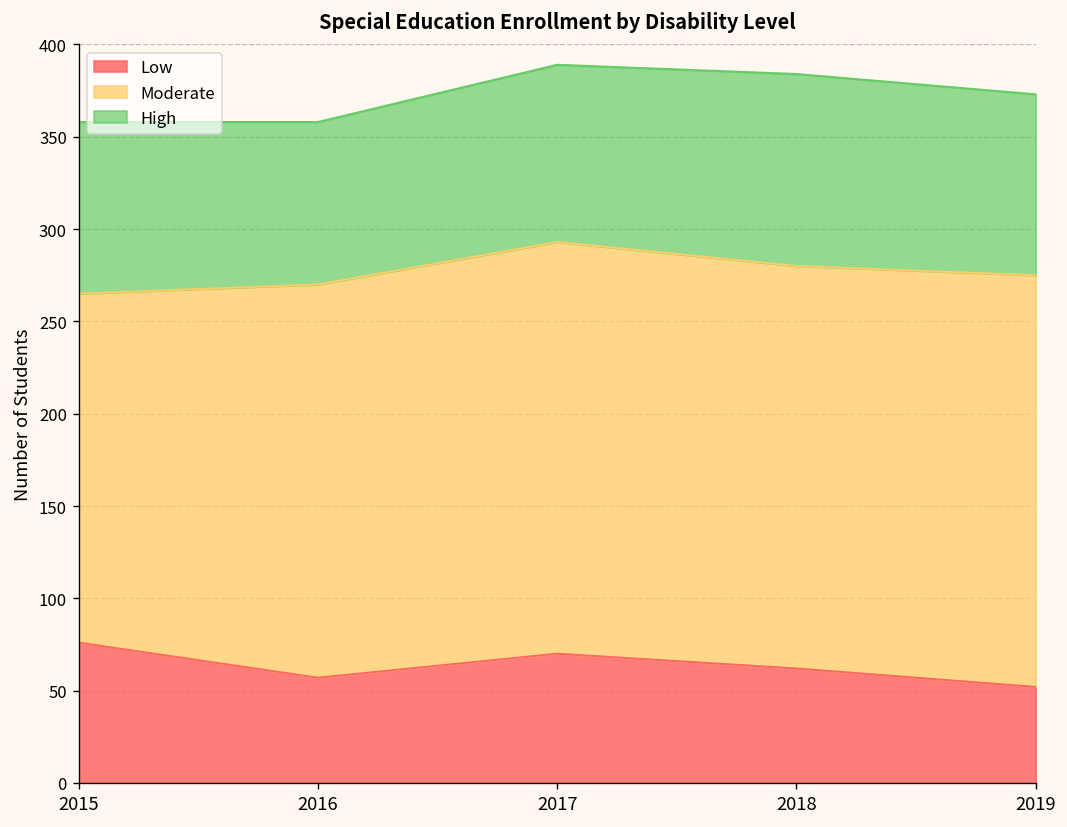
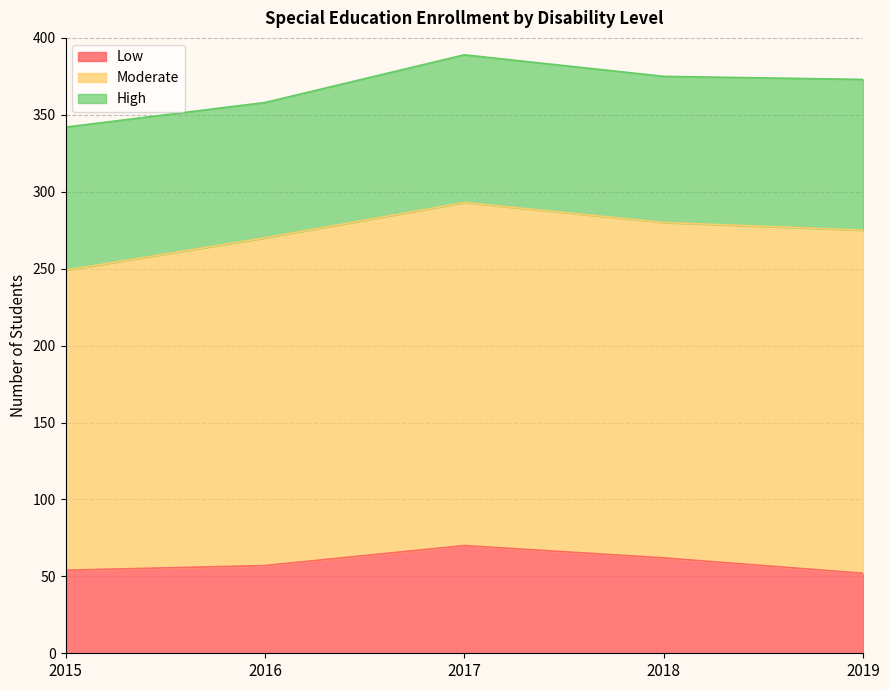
  {
    "Low": {
-     "2015": 76,
+     "2015": 54,
      "2016": 57,
      "2017": 70,
      "2018": 62,
      "2019": 52
    },
    "Moderate": {
-     "2015": 189,
+     "2015": 195,
      "2016": 213,
      "2017": 223,
      "2018": 218,
      "2019": 223
    },
    "High": {
      "2015": 93,
      "2016": 88,
      "2017": 96,
-     "2018": 104,
+     "2018": 95,
      "2019": 98
    }
  }
